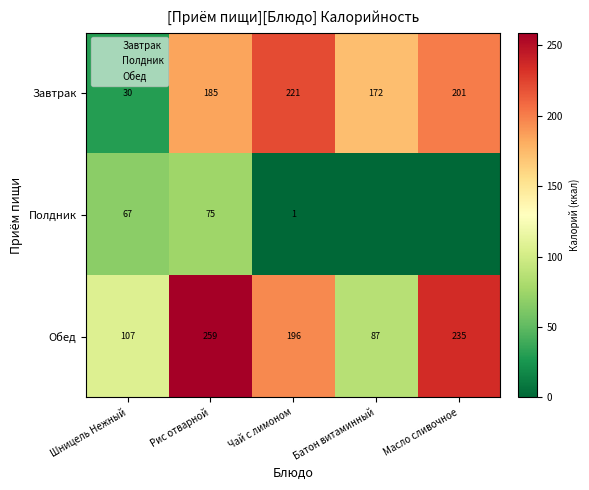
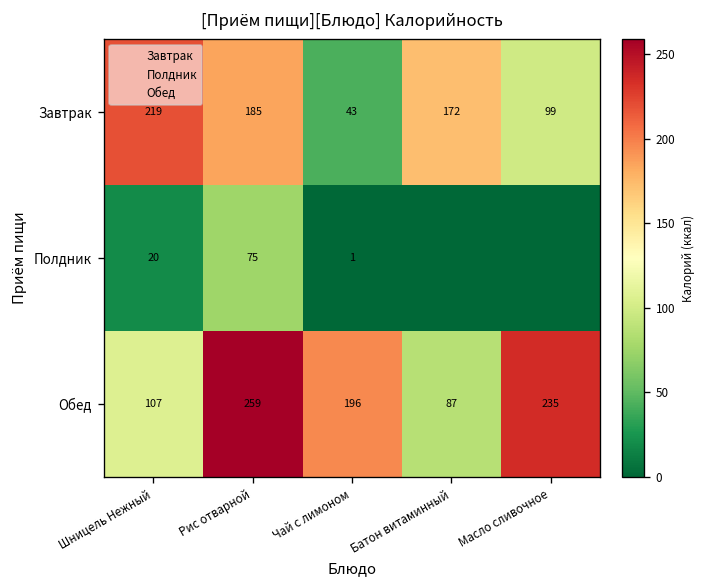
  {
    "Завтрак": {
-     "Шницель Нежный": 30,
-     "Чай с лимоном": 221,
-     "Масло сливочное": 201
+     "Шницель Нежный": 219,
+     "Чай с лимоном": 43,
+     "Масло сливочное": 99
    },
    "Полдник": {
-     "Шницель Нежный": 67
+     "Шницель Нежный": 20
    }
  }
